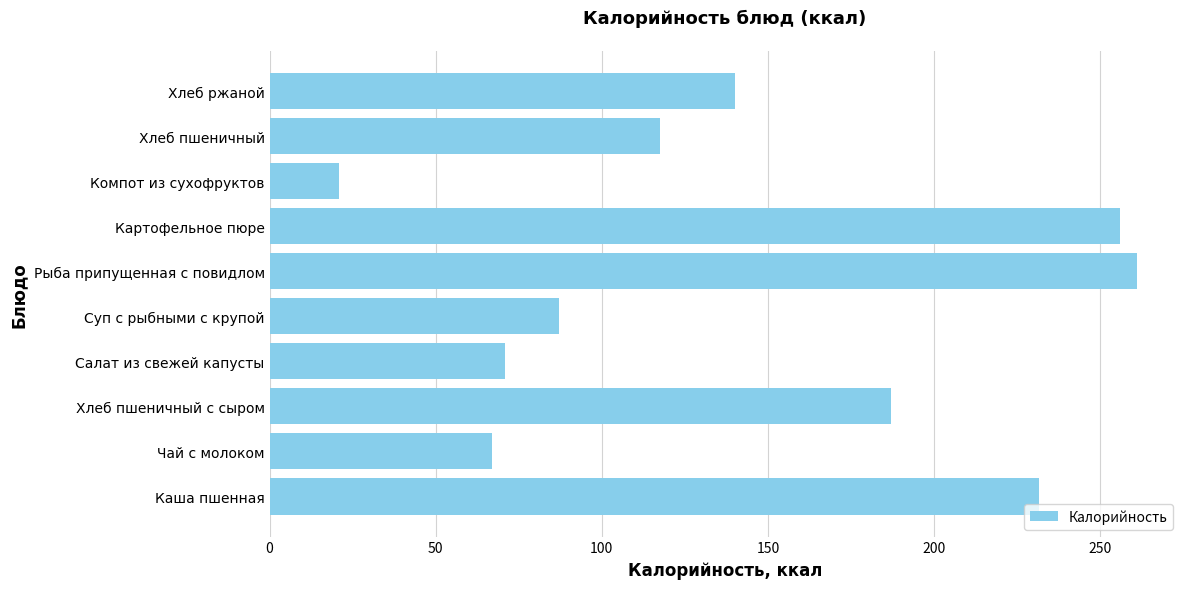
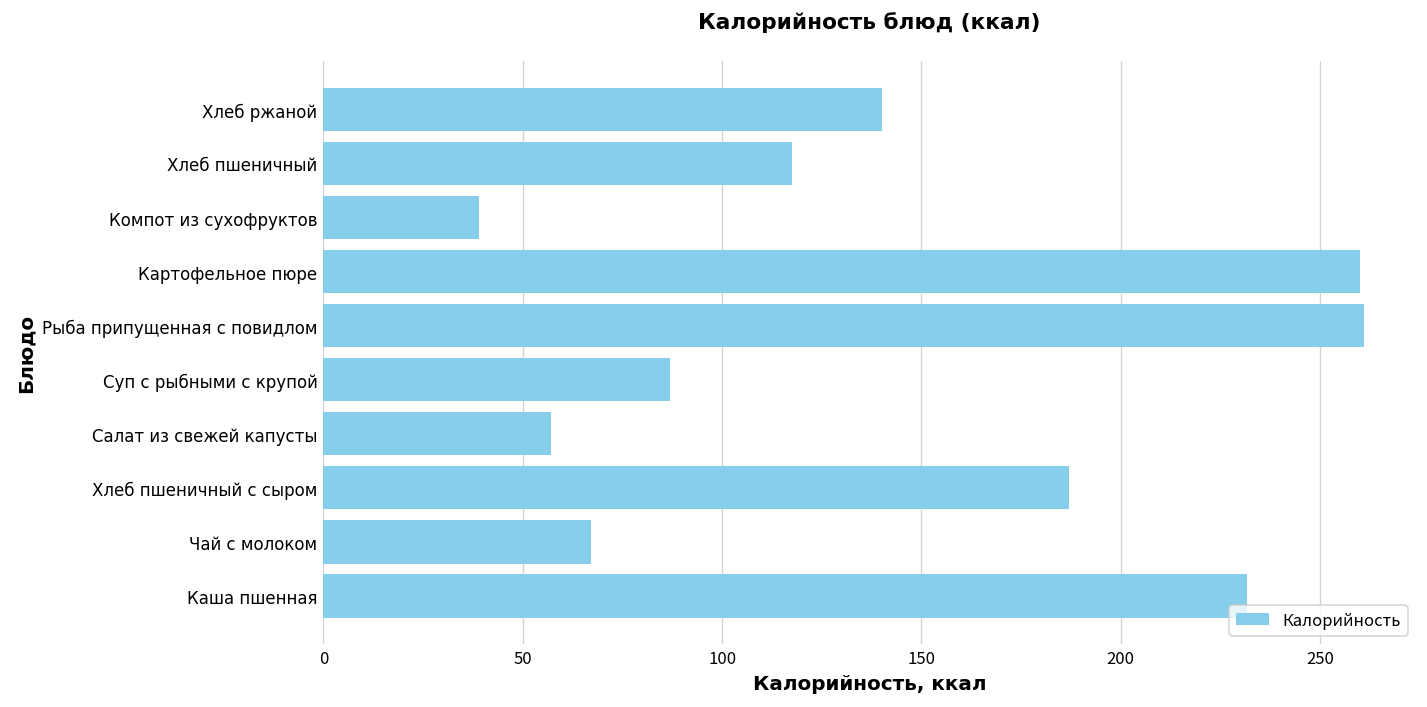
  {
    "Хлеб ржаной": 140,
    "Хлеб пшеничный": 118,
-   "Компот из сухофруктов": 21,
-   "Картофельное пюре": 256,
+   "Компот из сухофруктов": 39,
+   "Картофельное пюре": 260,
    "Рыба припущенная с повидлом": 261,
    "Суп с рыбными с крупой": 87,
-   "Салат из свежей капусты": 71,
+   "Салат из свежей капусты": 57,
    "Хлеб пшеничный с сыром": 187,
    "Чай с молоком": 67,
    "Каша пшенная": 232
  }
